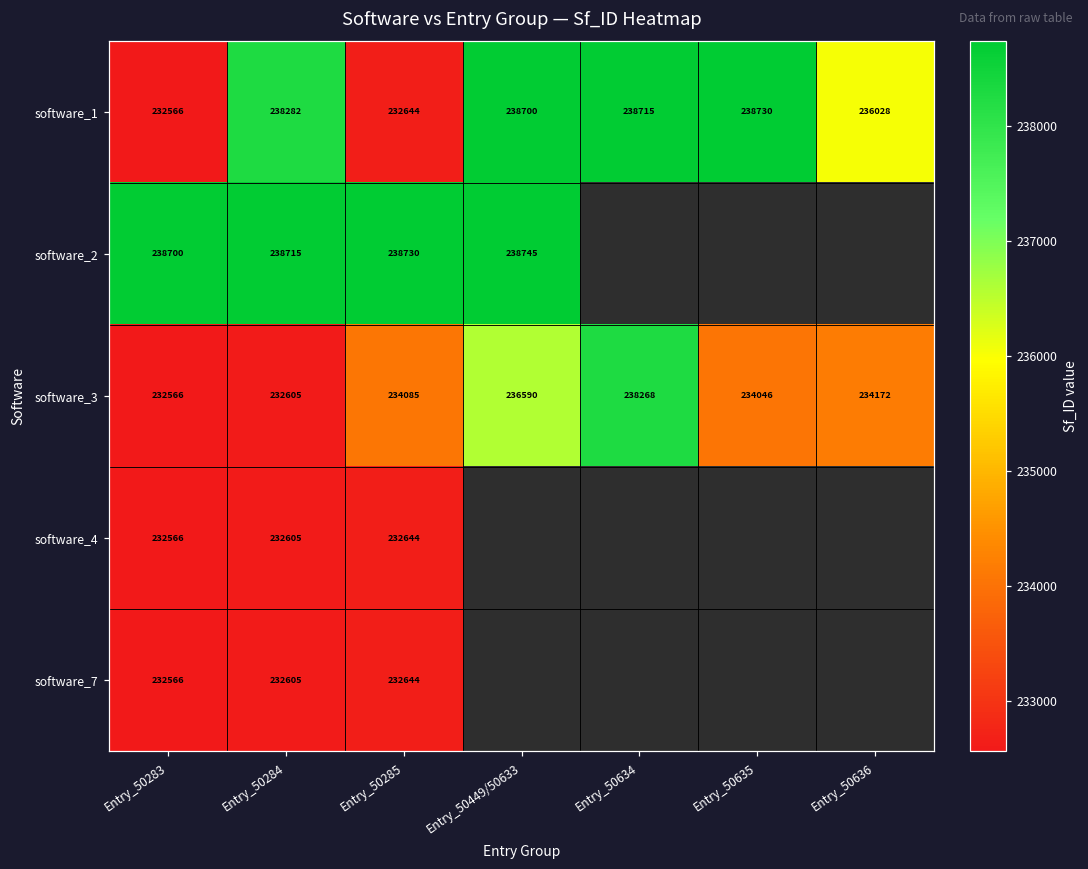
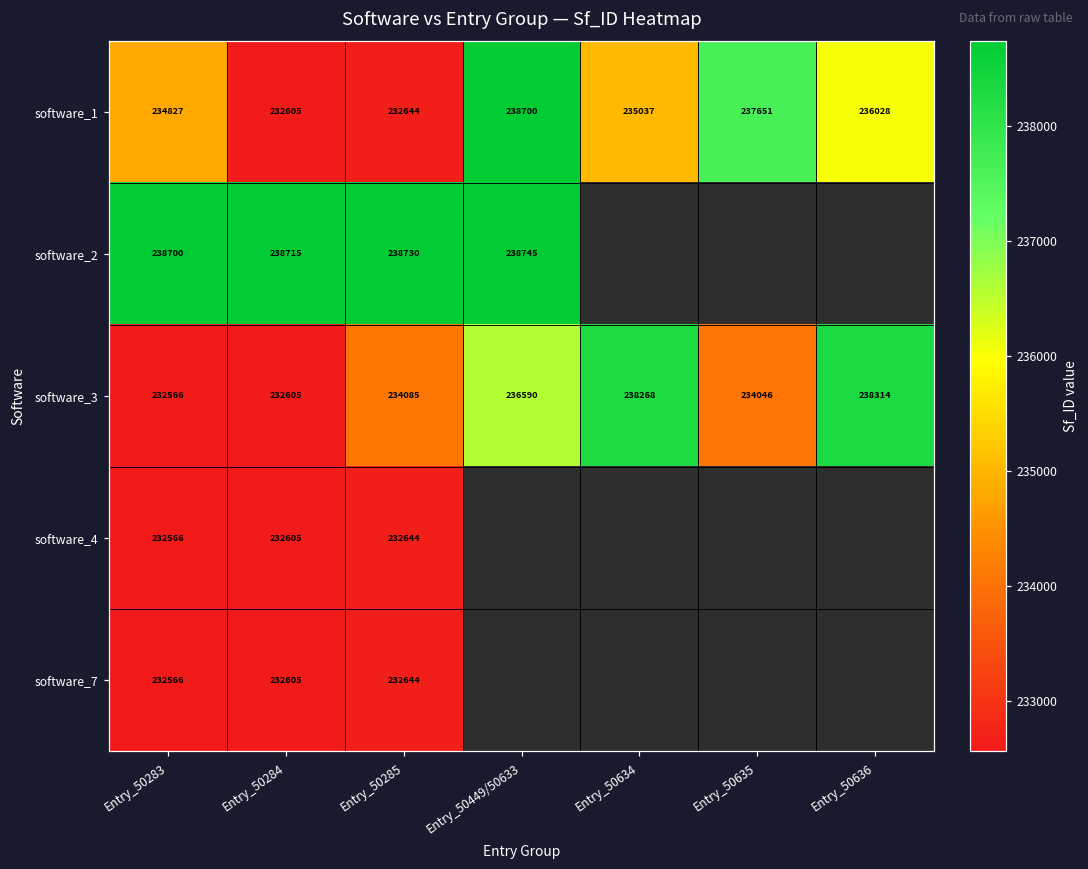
  {
    "software_1": {
-     "Entry_50283": 232566,
-     "Entry_50284": 238282,
+     "Entry_50283": 234827,
+     "Entry_50284": 232605,
      "Entry_50285": 232644,
      "Entry_50449/50633": 238700,
-     "Entry_50634": 238715,
-     "Entry_50635": 238730,
+     "Entry_50634": 235037,
+     "Entry_50635": 237651,
      "Entry_50636": 236028
    },
    "software_2": {
      "Entry_50283": 238700,
      "Entry_50284": 238715,
      "Entry_50285": 238730,
      "Entry_50449/50633": 238745
    },
    "software_3": {
      "Entry_50283": 232566,
      "Entry_50284": 232605,
      "Entry_50285": 234085,
      "Entry_50449/50633": 236590,
      "Entry_50634": 238268,
      "Entry_50635": 234046,
-     "Entry_50636": 234172
+     "Entry_50636": 238314
    },
    "software_4": {
      "Entry_50283": 232566,
      "Entry_50284": 232605,
      "Entry_50285": 232644
    },
    "software_7": {
      "Entry_50283": 232566,
      "Entry_50284": 232605,
      "Entry_50285": 232644
    }
  }
